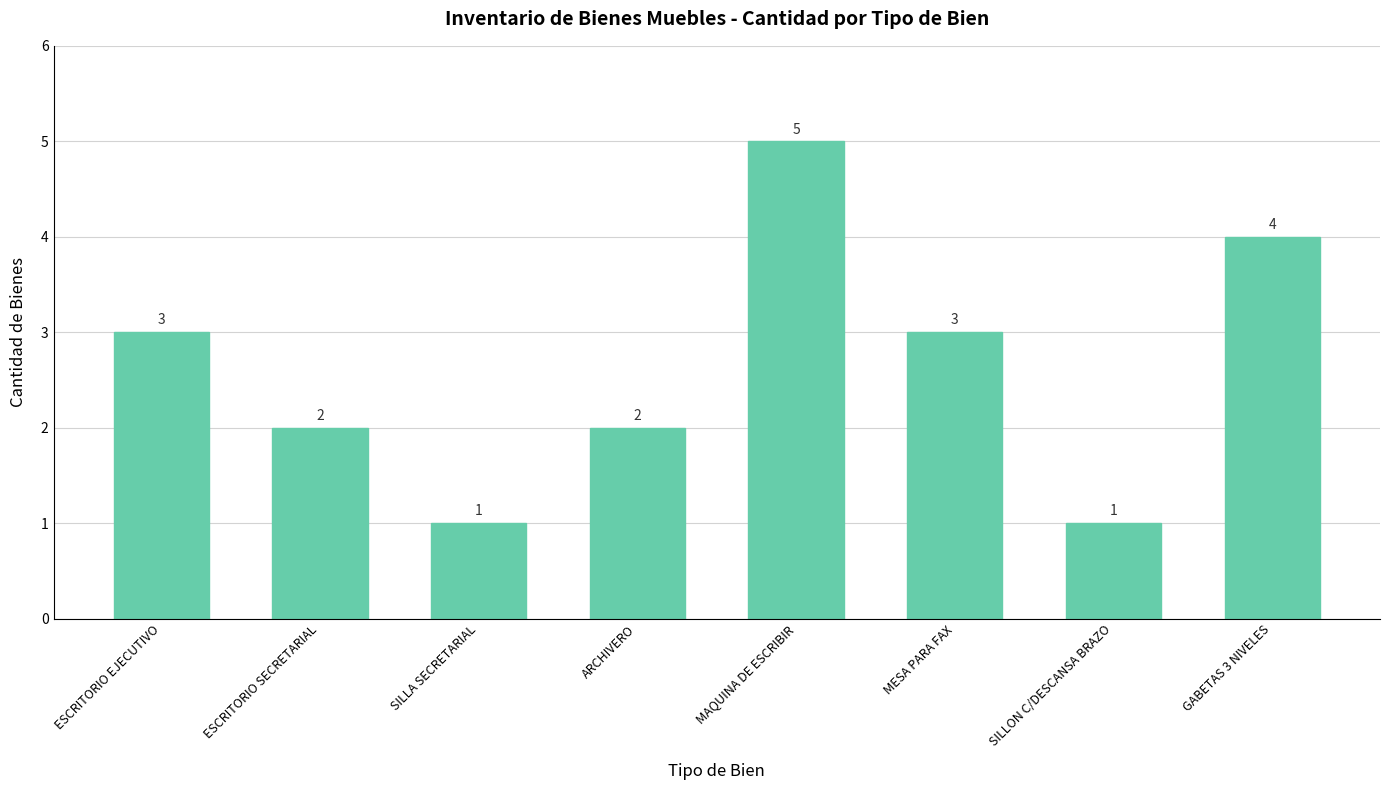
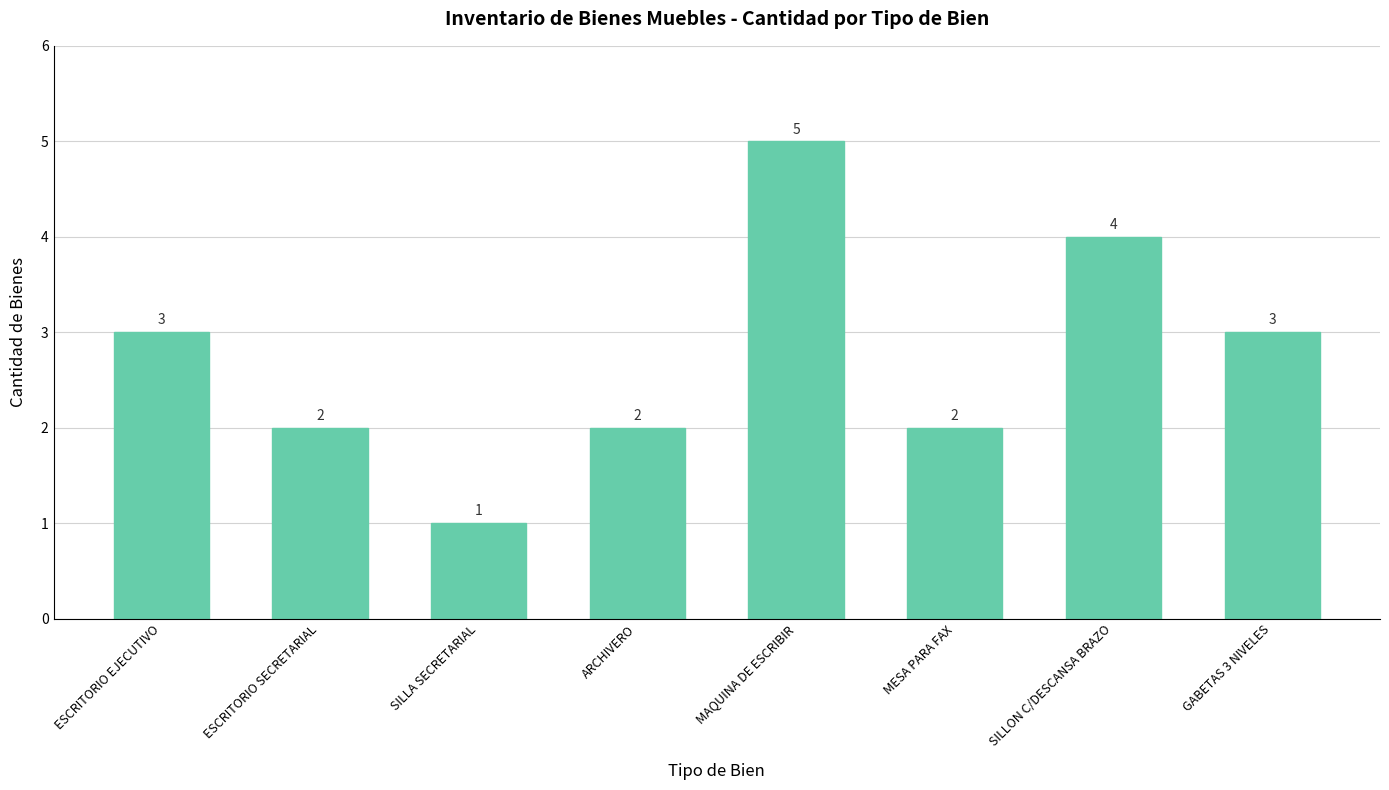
  {
    "ESCRITORIO EJECUTIVO": 3,
    "ESCRITORIO SECRETARIAL": 2,
    "SILLA SECRETARIAL": 1,
    "ARCHIVERO": 2,
    "MAQUINA DE ESCRIBIR": 5,
-   "MESA PARA FAX": 3,
-   "SILLON C/DESCANSA BRAZO": 1,
-   "GABETAS 3 NIVELES": 4
+   "MESA PARA FAX": 2,
+   "SILLON C/DESCANSA BRAZO": 4,
+   "GABETAS 3 NIVELES": 3
  }
